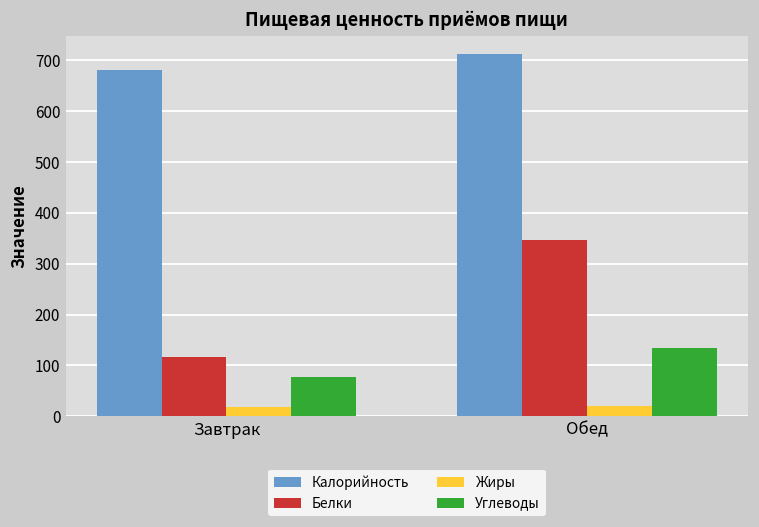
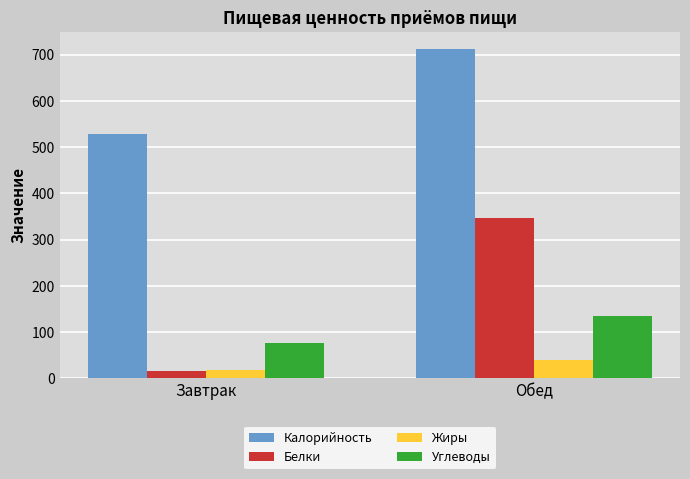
  {
    "Калорийность": {
-     "Завтрак": 680,
+     "Завтрак": 530,
      "Обед": 710
    },
    "Белки": {
-     "Завтрак": 120,
+     "Завтрак": 20,
      "Обед": 350
    },
    "Жиры": {
      "Завтрак": 20,
-     "Обед": 20
+     "Обед": 40
    },
    "Углеводы": {
      "Завтрак": 80,
      "Обед": 130
    }
  }
